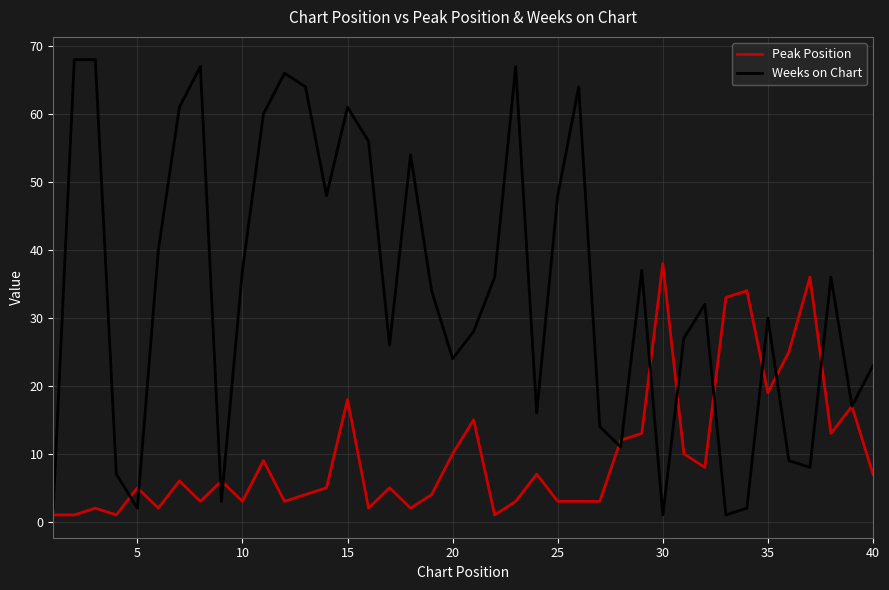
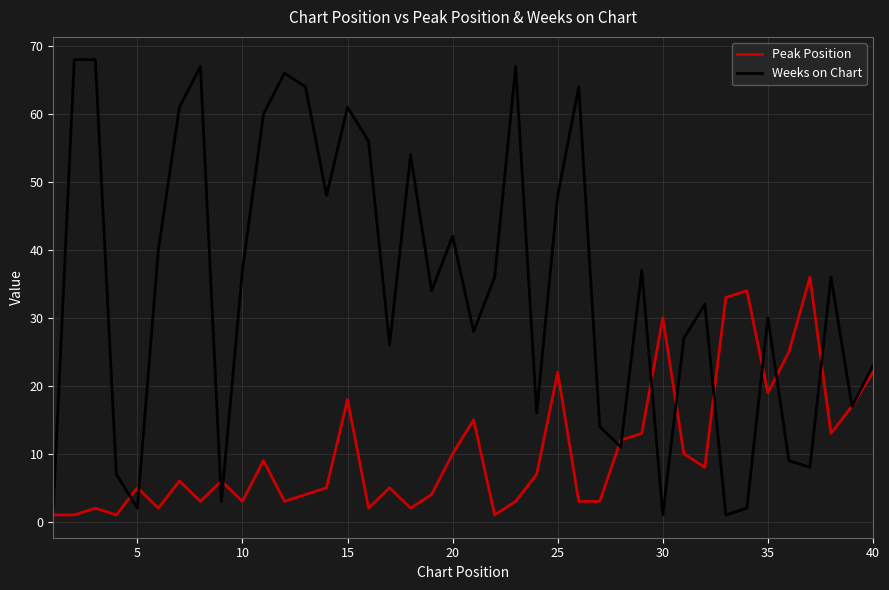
  {
    "Peak Position": {
      "5": 5,
      "10": 3,
      "15": 18,
      "20": 10,
-     "25": 3,
-     "30": 38,
+     "25": 22,
+     "30": 30,
      "35": 19,
-     "40": 7
+     "40": 22
    },
    "Weeks on Chart": {
      "5": 2,
      "10": 37,
      "15": 61,
-     "20": 24,
+     "20": 42,
      "25": 48,
      "30": 1,
      "35": 30,
      "40": 23
    }
  }
